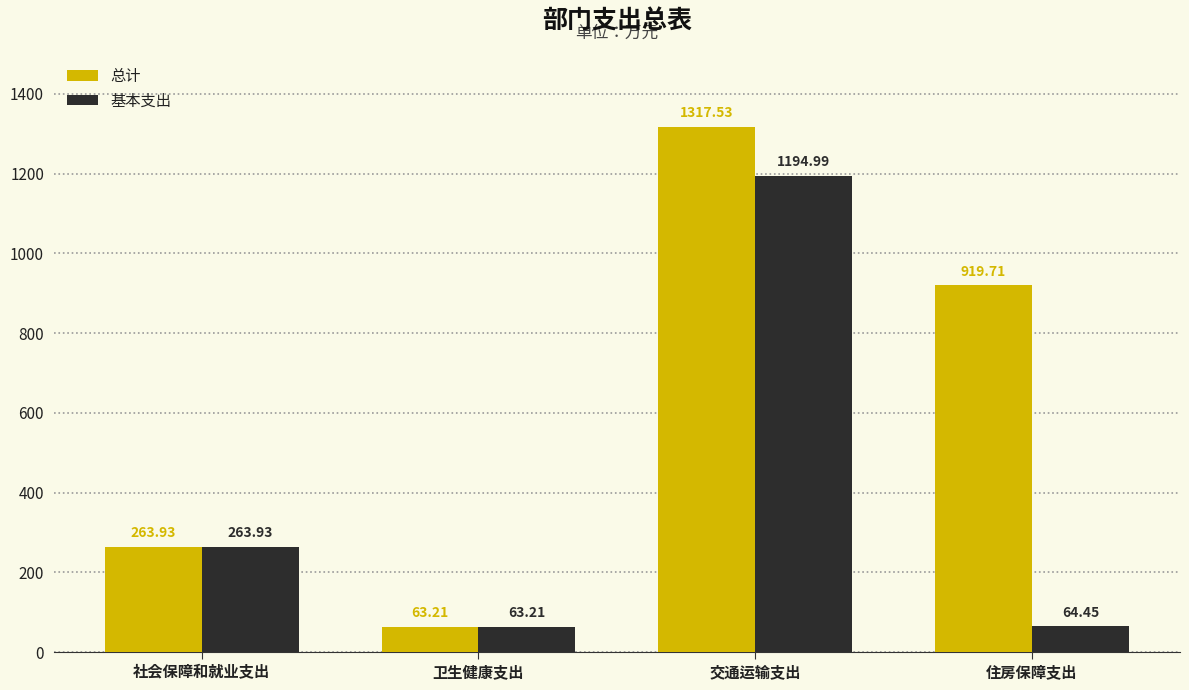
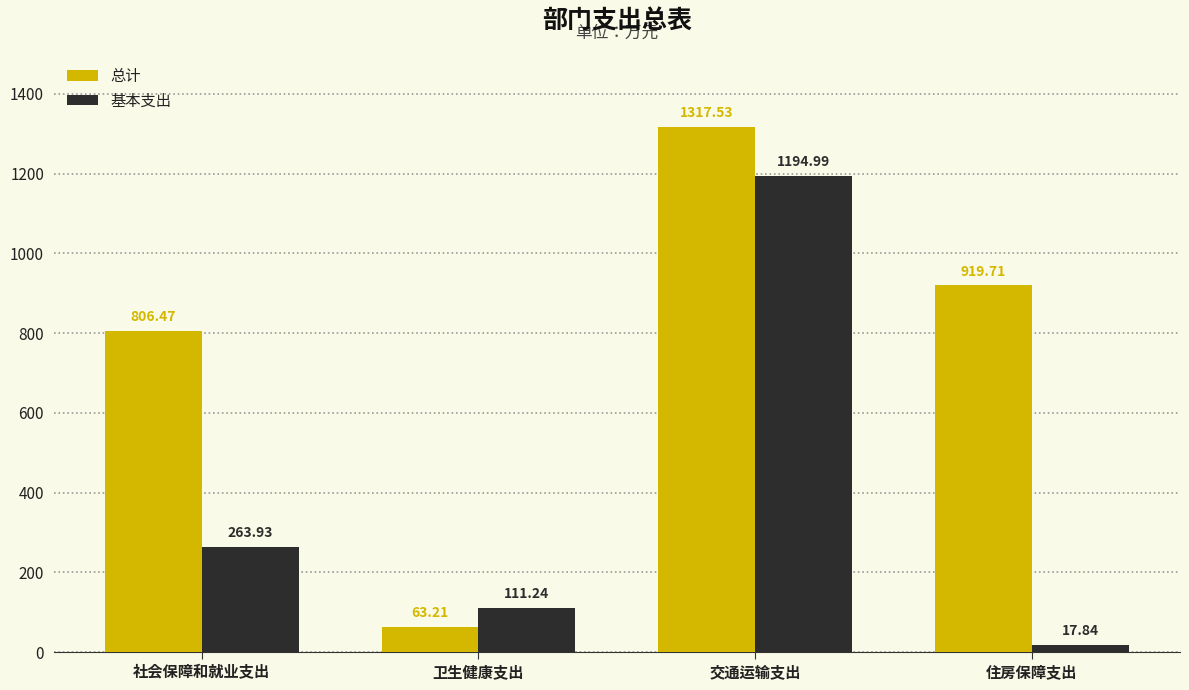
  {
    "总计": {
-     "社会保障和就业支出": 263.93,
+     "社会保障和就业支出": 806.47,
      "卫生健康支出": 63.21,
      "交通运输支出": 1317.53,
      "住房保障支出": 919.71
    },
    "基本支出": {
      "社会保障和就业支出": 263.93,
-     "卫生健康支出": 63.21,
+     "卫生健康支出": 111.24,
      "交通运输支出": 1194.99,
-     "住房保障支出": 64.45
+     "住房保障支出": 17.84
    }
  }
